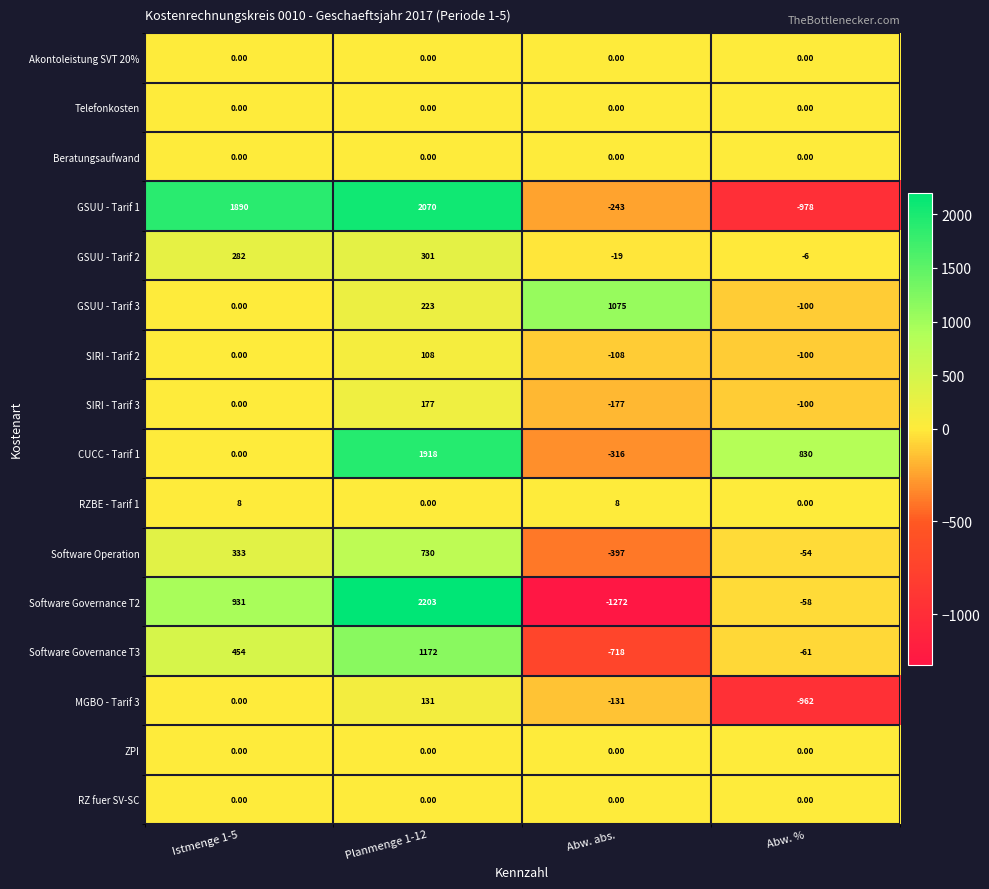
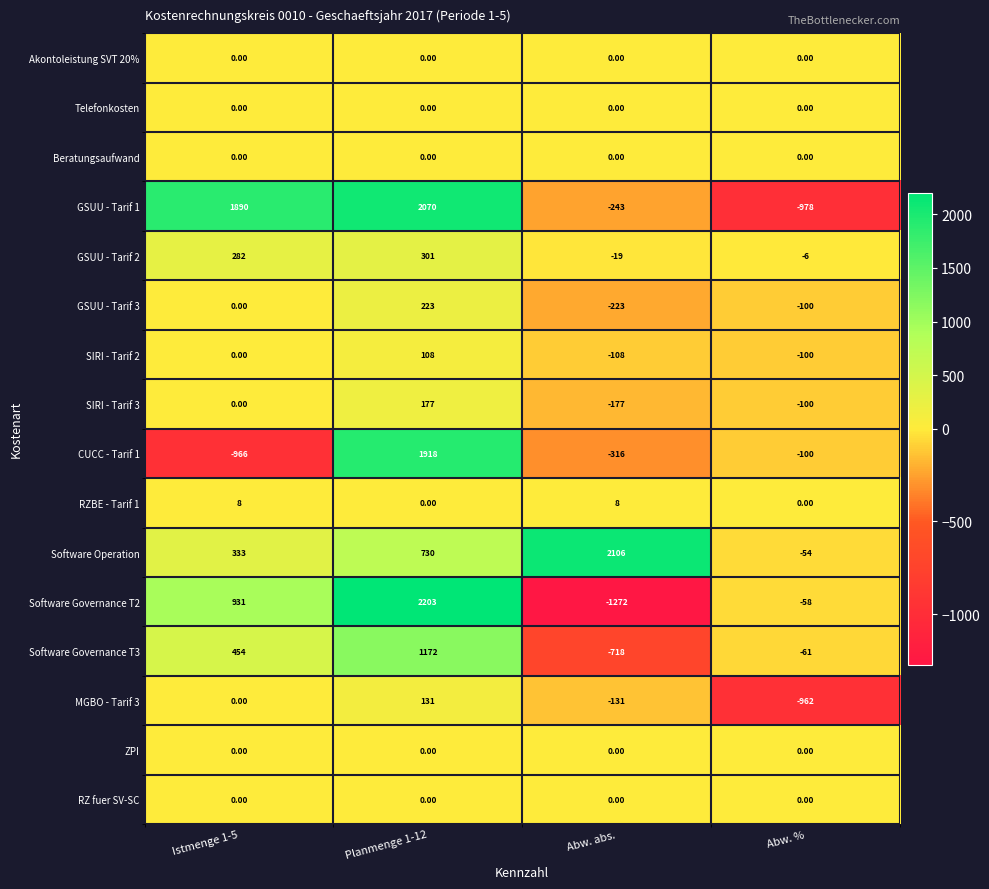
  {
    "Akontoleistung SVT 20%": {
      "Istmenge 1-5": 0.00,
      "Planmenge 1-12": 0.00,
      "Abw. abs.": 0.00,
      "Abw. %": 0.00
    },
    "Telefonkosten": {
      "Istmenge 1-5": 0.00,
      "Planmenge 1-12": 0.00,
      "Abw. abs.": 0.00,
      "Abw. %": 0.00
    },
    "Beratungsaufwand": {
      "Istmenge 1-5": 0.00,
      "Planmenge 1-12": 0.00,
      "Abw. abs.": 0.00,
      "Abw. %": 0.00
    },
    "GSUU - Tarif 1": {
      "Istmenge 1-5": 1890,
      "Planmenge 1-12": 2070,
      "Abw. abs.": -243,
      "Abw. %": -978
    },
    "GSUU - Tarif 2": {
      "Istmenge 1-5": 282,
      "Planmenge 1-12": 301,
      "Abw. abs.": -19,
      "Abw. %": -6
    },
    "GSUU - Tarif 3": {
      "Istmenge 1-5": 0.00,
      "Planmenge 1-12": 223,
-     "Abw. abs.": 1075,
+     "Abw. abs.": -223,
      "Abw. %": -100
    },
    "SIRI - Tarif 2": {
      "Istmenge 1-5": 0.00,
      "Planmenge 1-12": 108,
      "Abw. abs.": -108,
      "Abw. %": -100
    },
    "SIRI - Tarif 3": {
      "Istmenge 1-5": 0.00,
      "Planmenge 1-12": 177,
      "Abw. abs.": -177,
      "Abw. %": -100
    },
    "CUCC - Tarif 1": {
-     "Istmenge 1-5": 0.00,
+     "Istmenge 1-5": -966,
      "Planmenge 1-12": 1918,
      "Abw. abs.": -316,
-     "Abw. %": 830
+     "Abw. %": -100
    },
    "RZBE - Tarif 1": {
      "Istmenge 1-5": 8,
      "Planmenge 1-12": 0.00,
      "Abw. abs.": 8,
      "Abw. %": 0.00
    },
    "Software Operation": {
      "Istmenge 1-5": 333,
      "Planmenge 1-12": 730,
-     "Abw. abs.": -397,
+     "Abw. abs.": 2106,
      "Abw. %": -54
    },
    "Software Governance T2": {
      "Istmenge 1-5": 931,
      "Planmenge 1-12": 2203,
      "Abw. abs.": -1272,
      "Abw. %": -58
    },
    "Software Governance T3": {
      "Istmenge 1-5": 454,
      "Planmenge 1-12": 1172,
      "Abw. abs.": -718,
      "Abw. %": -61
    },
    "MGBO - Tarif 3": {
      "Istmenge 1-5": 0.00,
      "Planmenge 1-12": 131,
      "Abw. abs.": -131,
      "Abw. %": -962
    },
    "ZPI": {
      "Istmenge 1-5": 0.00,
      "Planmenge 1-12": 0.00,
      "Abw. abs.": 0.00,
      "Abw. %": 0.00
    },
    "RZ fuer SV-SC": {
      "Istmenge 1-5": 0.00,
      "Planmenge 1-12": 0.00,
      "Abw. abs.": 0.00,
      "Abw. %": 0.00
    }
  }
